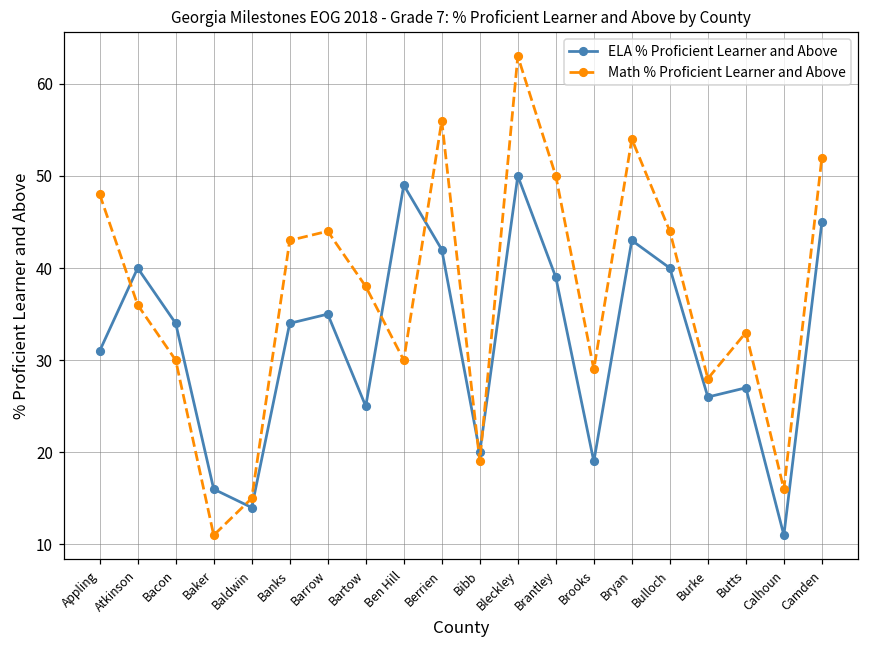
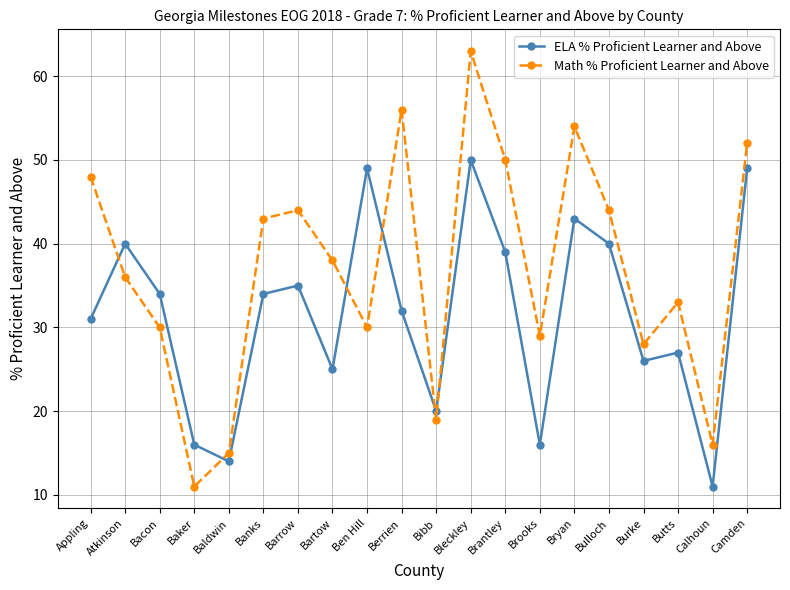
  {
    "ELA % Proficient Learner and Above": {
      "Appling": 31,
      "Atkinson": 40,
      "Bacon": 34,
      "Baker": 16,
      "Baldwin": 14,
      "Banks": 34,
      "Barrow": 35,
      "Bartow": 25,
      "Ben Hill": 49,
-     "Berrien": 42,
+     "Berrien": 32,
      "Bibb": 20,
      "Bleckley": 50,
      "Brantley": 39,
-     "Brooks": 19,
+     "Brooks": 16,
      "Bryan": 43,
      "Bulloch": 40,
      "Burke": 26,
      "Butts": 27,
      "Calhoun": 11,
-     "Camden": 45
+     "Camden": 49
    },
    "Math % Proficient Learner and Above": {
      "Appling": 48,
      "Atkinson": 36,
      "Bacon": 30,
      "Baker": 11,
      "Baldwin": 15,
      "Banks": 43,
      "Barrow": 44,
      "Bartow": 38,
      "Ben Hill": 30,
      "Berrien": 56,
      "Bibb": 19,
      "Bleckley": 63,
      "Brantley": 50,
      "Brooks": 29,
      "Bryan": 54,
      "Bulloch": 44,
      "Burke": 28,
      "Butts": 33,
      "Calhoun": 16,
      "Camden": 52
    }
  }
